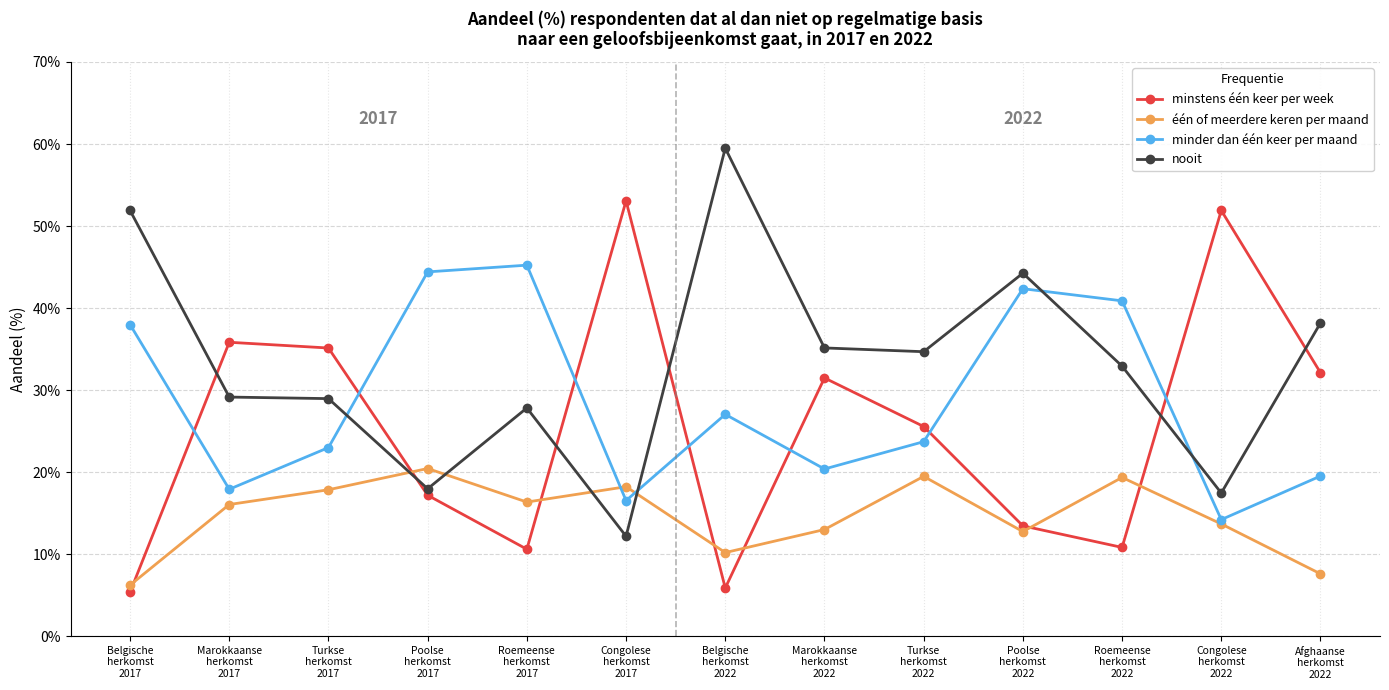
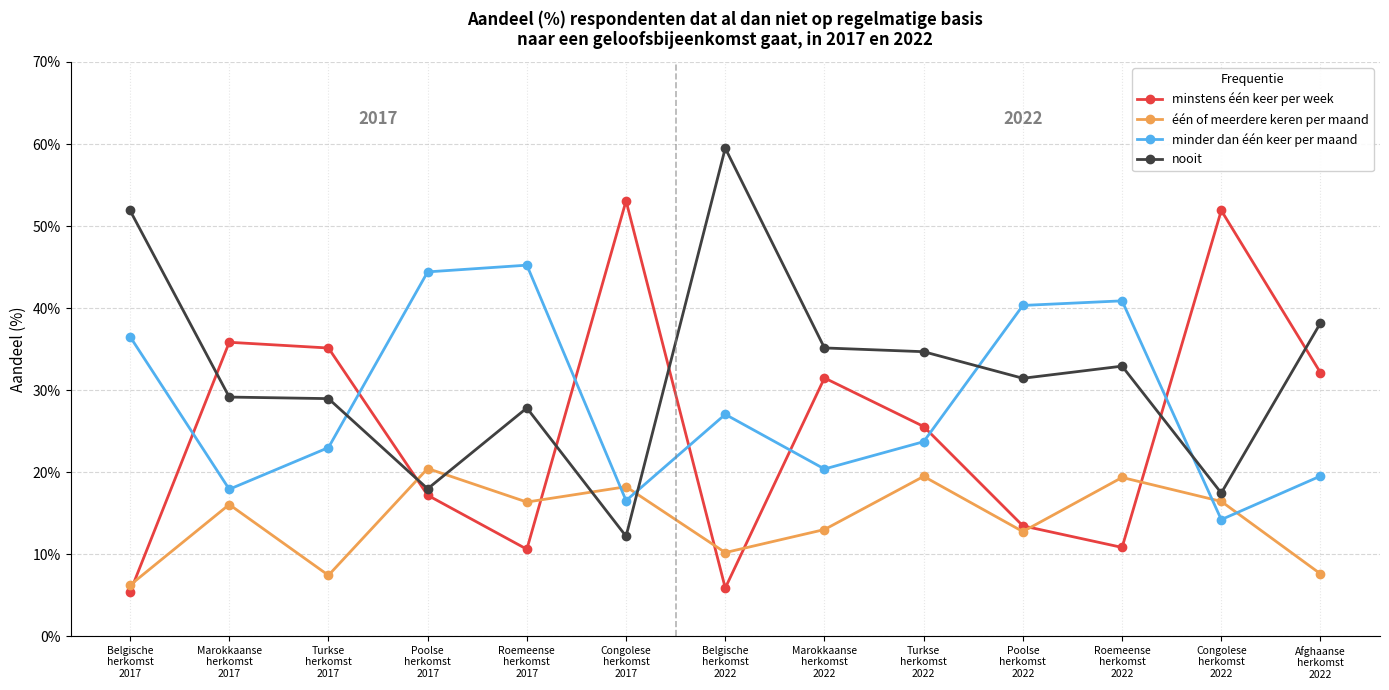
  {
    "minstens één keer per week": {
      "Belgische herkomst 2017": "5%",
      "Marokkaanse herkomst 2017": "36%",
      "Turkse herkomst 2017": "35%",
      "Poolse herkomst 2017": "17%",
      "Roemeense herkomst 2017": "11%",
      "Congolese herkomst 2017": "53%",
      "Belgische herkomst 2022": "6%",
      "Marokkaanse herkomst 2022": "31%",
      "Turkse herkomst 2022": "26%",
      "Poolse herkomst 2022": "13%",
      "Roemeense herkomst 2022": "11%",
      "Congolese herkomst 2022": "52%",
      "Afghaanse herkomst 2022": "32%"
    },
    "één of meerdere keren per maand": {
      "Belgische herkomst 2017": "6%",
      "Marokkaanse herkomst 2017": "16%",
-     "Turkse herkomst 2017": "18%",
+     "Turkse herkomst 2017": "7%",
      "Poolse herkomst 2017": "20%",
      "Roemeense herkomst 2017": "16%",
      "Congolese herkomst 2017": "18%",
      "Belgische herkomst 2022": "10%",
      "Marokkaanse herkomst 2022": "13%",
      "Turkse herkomst 2022": "19%",
      "Poolse herkomst 2022": "13%",
      "Roemeense herkomst 2022": "19%",
-     "Congolese herkomst 2022": "14%",
+     "Congolese herkomst 2022": "16%",
      "Afghaanse herkomst 2022": "8%"
    },
    "minder dan één keer per maand": {
-     "Belgische herkomst 2017": "38%",
+     "Belgische herkomst 2017": "37%",
      "Marokkaanse herkomst 2017": "18%",
      "Turkse herkomst 2017": "23%",
      "Poolse herkomst 2017": "44%",
      "Roemeense herkomst 2017": "45%",
      "Congolese herkomst 2017": "17%",
      "Belgische herkomst 2022": "27%",
      "Marokkaanse herkomst 2022": "20%",
      "Turkse herkomst 2022": "24%",
-     "Poolse herkomst 2022": "42%",
+     "Poolse herkomst 2022": "40%",
      "Roemeense herkomst 2022": "41%",
      "Congolese herkomst 2022": "14%",
      "Afghaanse herkomst 2022": "20%"
    },
    "nooit": {
      "Belgische herkomst 2017": "52%",
      "Marokkaanse herkomst 2017": "29%",
      "Turkse herkomst 2017": "29%",
      "Poolse herkomst 2017": "18%",
      "Roemeense herkomst 2017": "28%",
      "Congolese herkomst 2017": "12%",
      "Belgische herkomst 2022": "59%",
      "Marokkaanse herkomst 2022": "35%",
      "Turkse herkomst 2022": "35%",
-     "Poolse herkomst 2022": "44%",
+     "Poolse herkomst 2022": "31%",
      "Roemeense herkomst 2022": "33%",
      "Congolese herkomst 2022": "17%",
      "Afghaanse herkomst 2022": "38%"
    }
  }
